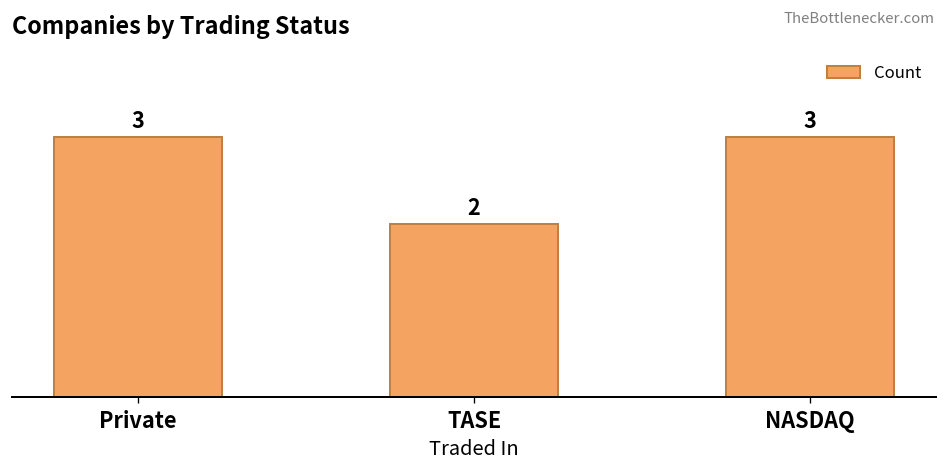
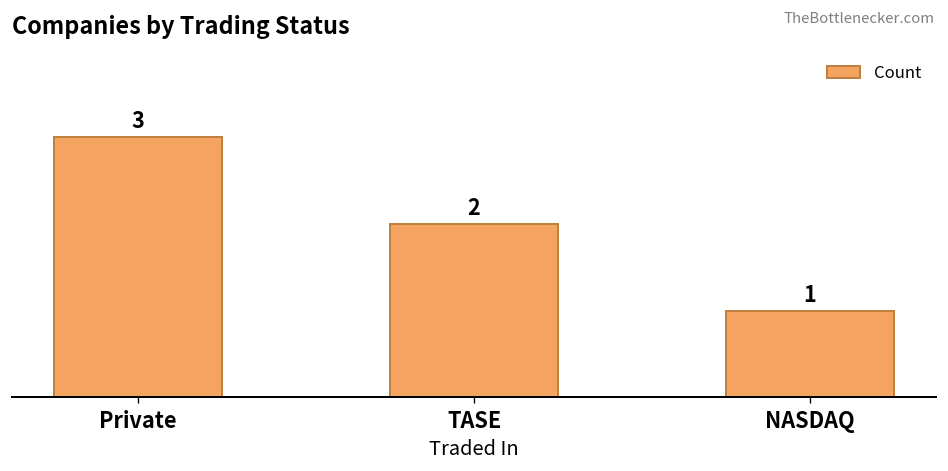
  {
    "Private": 3,
    "TASE": 2,
-   "NASDAQ": 3
+   "NASDAQ": 1
  }
